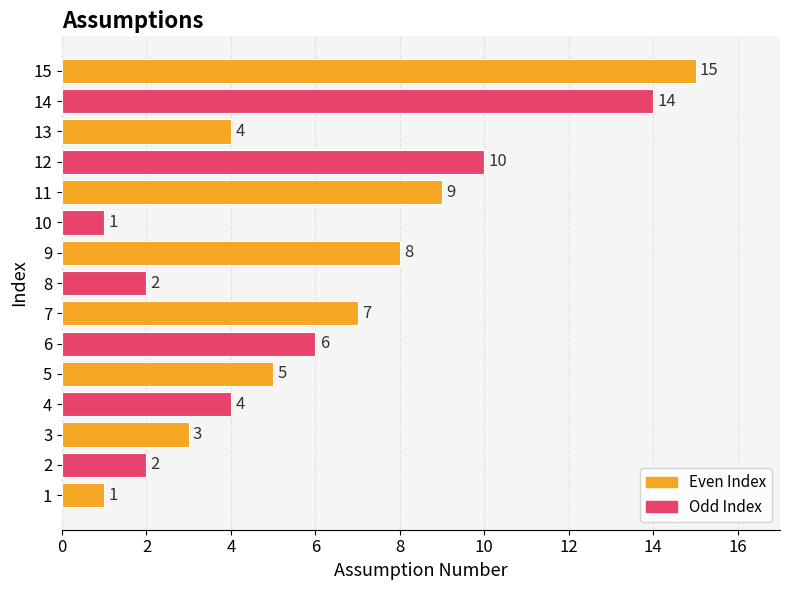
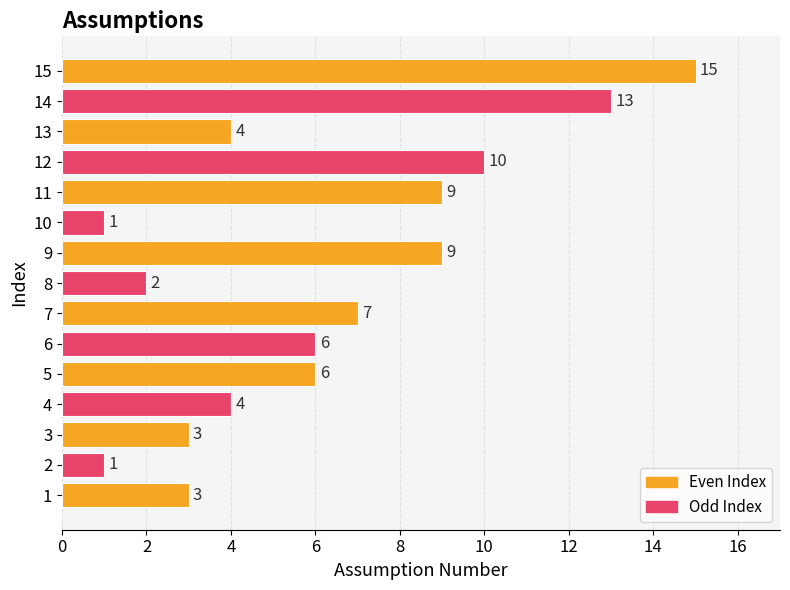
  {
    "15": 15,
-   "14": 14,
+   "14": 13,
    "13": 4,
    "12": 10,
    "11": 9,
    "10": 1,
-   "9": 8,
+   "9": 9,
    "8": 2,
    "7": 7,
    "6": 6,
-   "5": 5,
+   "5": 6,
    "4": 4,
    "3": 3,
-   "2": 2,
-   "1": 1
+   "2": 1,
+   "1": 3
  }
